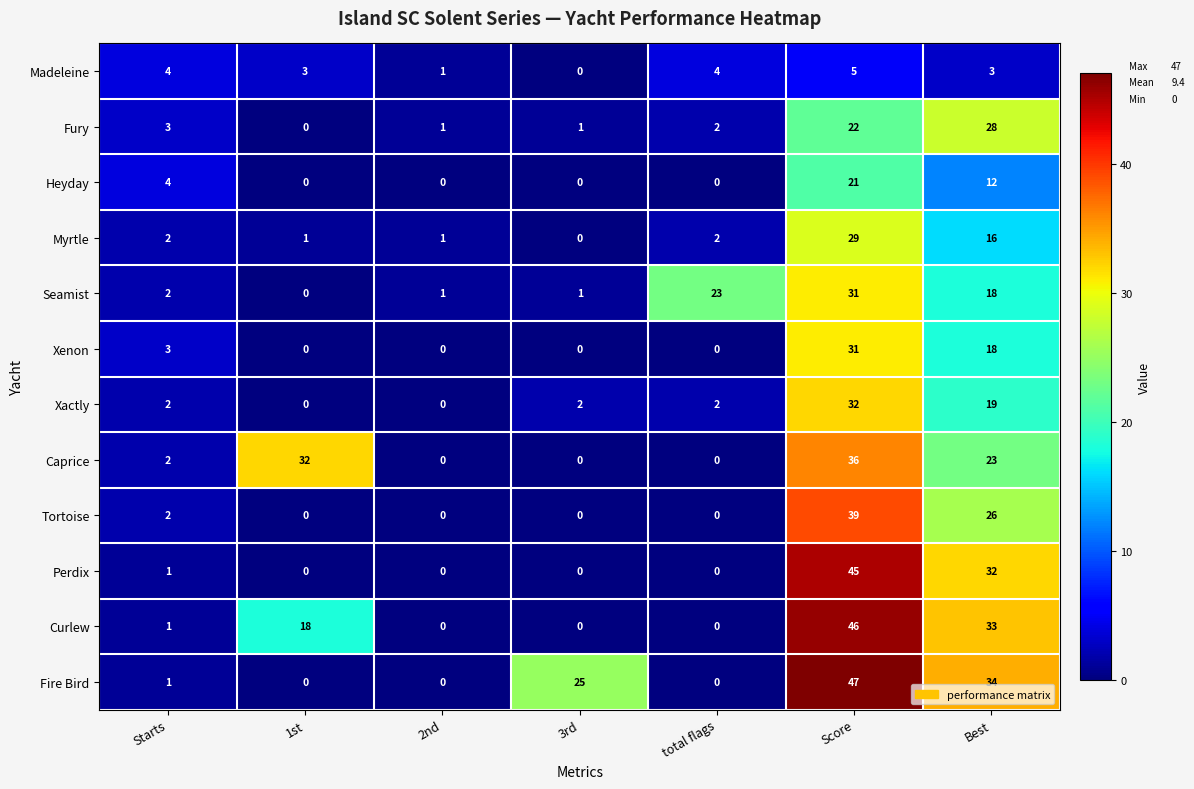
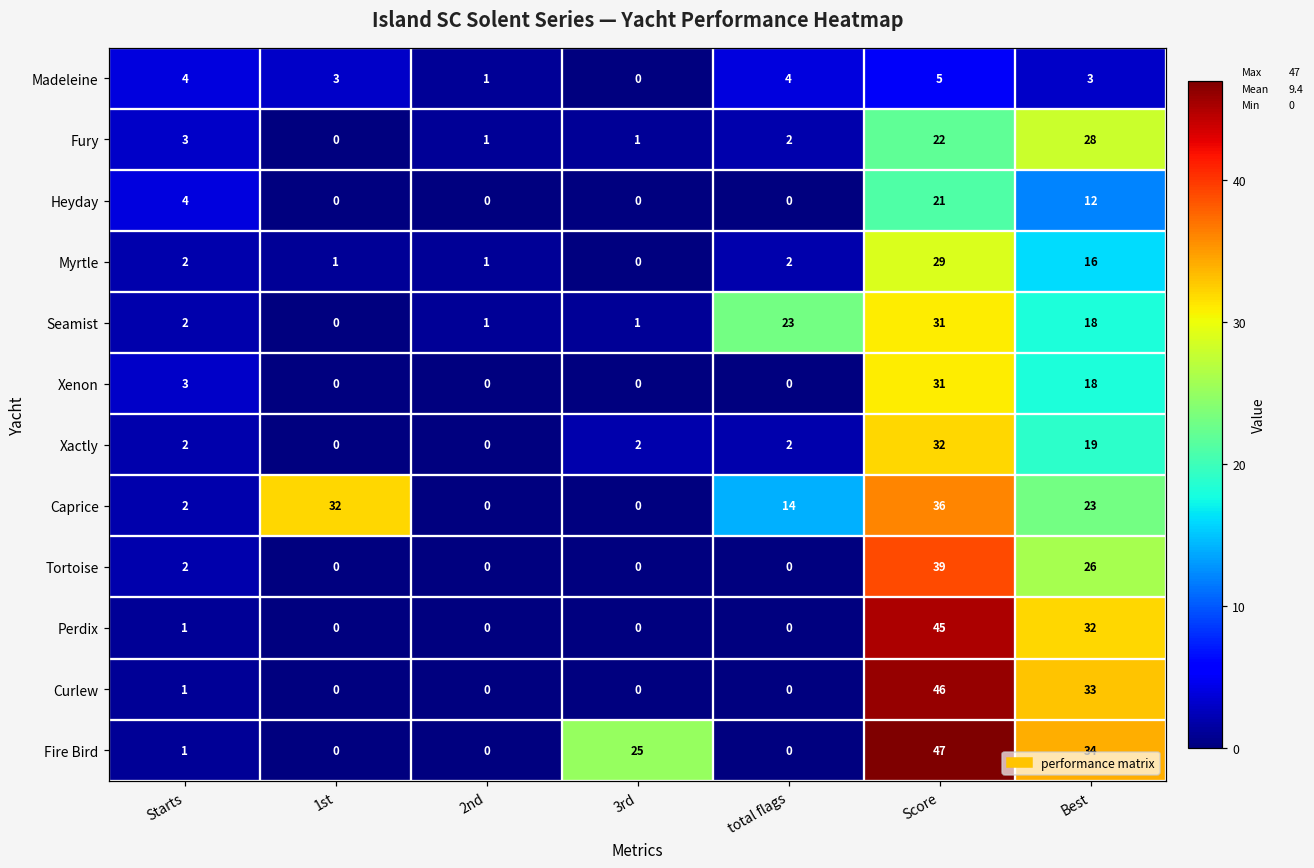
  {
    "Madeleine": {
      "Starts": 4,
      "1st": 3,
      "2nd": 1,
      "3rd": 0,
      "total flags": 4,
      "Score": 5,
      "Best": 3
    },
    "Fury": {
      "Starts": 3,
      "1st": 0,
      "2nd": 1,
      "3rd": 1,
      "total flags": 2,
      "Score": 22,
      "Best": 28
    },
    "Heyday": {
      "Starts": 4,
      "1st": 0,
      "2nd": 0,
      "3rd": 0,
      "total flags": 0,
      "Score": 21,
      "Best": 12
    },
    "Myrtle": {
      "Starts": 2,
      "1st": 1,
      "2nd": 1,
      "3rd": 0,
      "total flags": 2,
      "Score": 29,
      "Best": 16
    },
    "Seamist": {
      "Starts": 2,
      "1st": 0,
      "2nd": 1,
      "3rd": 1,
      "total flags": 23,
      "Score": 31,
      "Best": 18
    },
    "Xenon": {
      "Starts": 3,
      "1st": 0,
      "2nd": 0,
      "3rd": 0,
      "total flags": 0,
      "Score": 31,
      "Best": 18
    },
    "Xactly": {
      "Starts": 2,
      "1st": 0,
      "2nd": 0,
      "3rd": 2,
      "total flags": 2,
      "Score": 32,
      "Best": 19
    },
    "Caprice": {
      "Starts": 2,
      "1st": 32,
      "2nd": 0,
      "3rd": 0,
-     "total flags": 0,
+     "total flags": 14,
      "Score": 36,
      "Best": 23
    },
    "Tortoise": {
      "Starts": 2,
      "1st": 0,
      "2nd": 0,
      "3rd": 0,
      "total flags": 0,
      "Score": 39,
      "Best": 26
    },
    "Perdix": {
      "Starts": 1,
      "1st": 0,
      "2nd": 0,
      "3rd": 0,
      "total flags": 0,
      "Score": 45,
      "Best": 32
    },
    "Curlew": {
      "Starts": 1,
-     "1st": 18,
+     "1st": 0,
      "2nd": 0,
      "3rd": 0,
      "total flags": 0,
      "Score": 46,
      "Best": 33
    },
    "Fire Bird": {
      "Starts": 1,
      "1st": 0,
      "2nd": 0,
      "3rd": 25,
      "total flags": 0,
      "Score": 47
    }
  }
